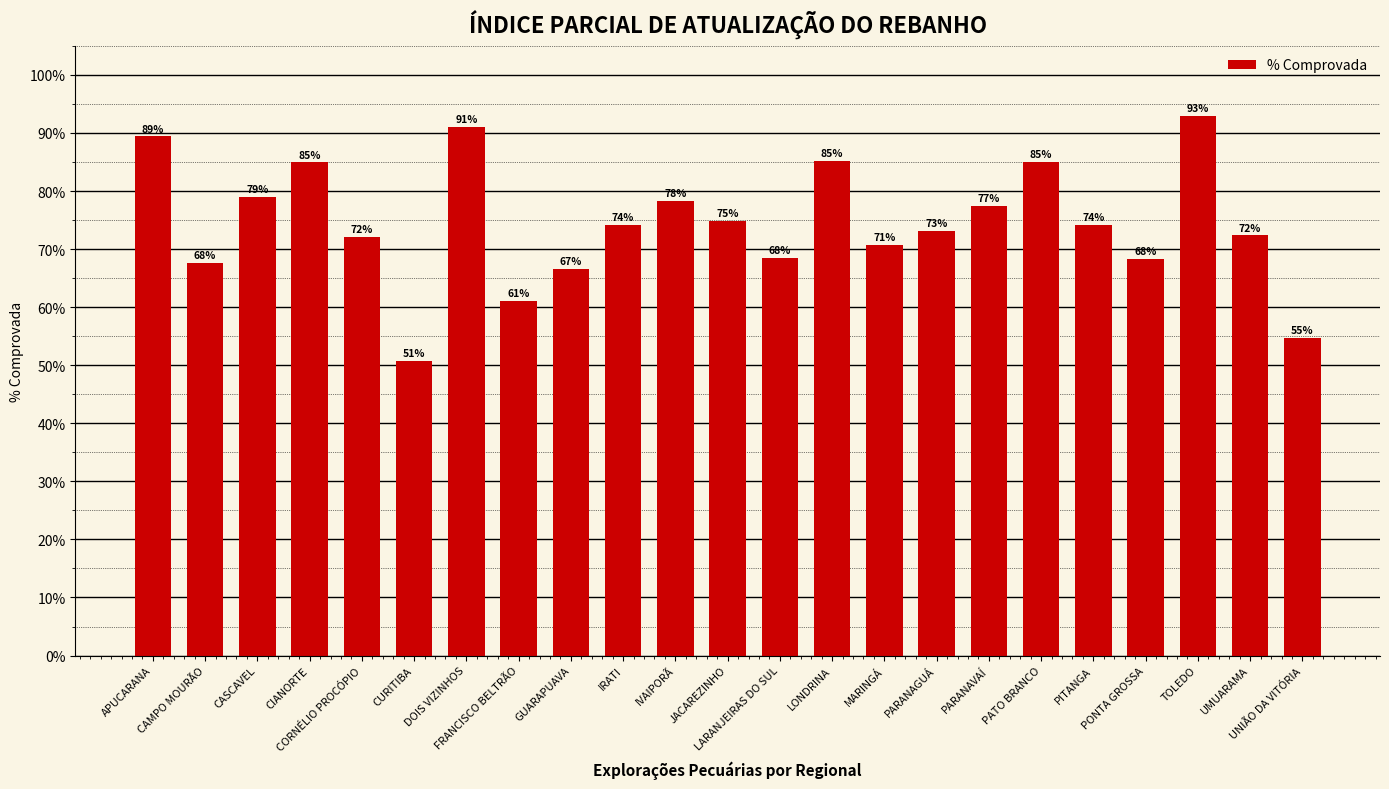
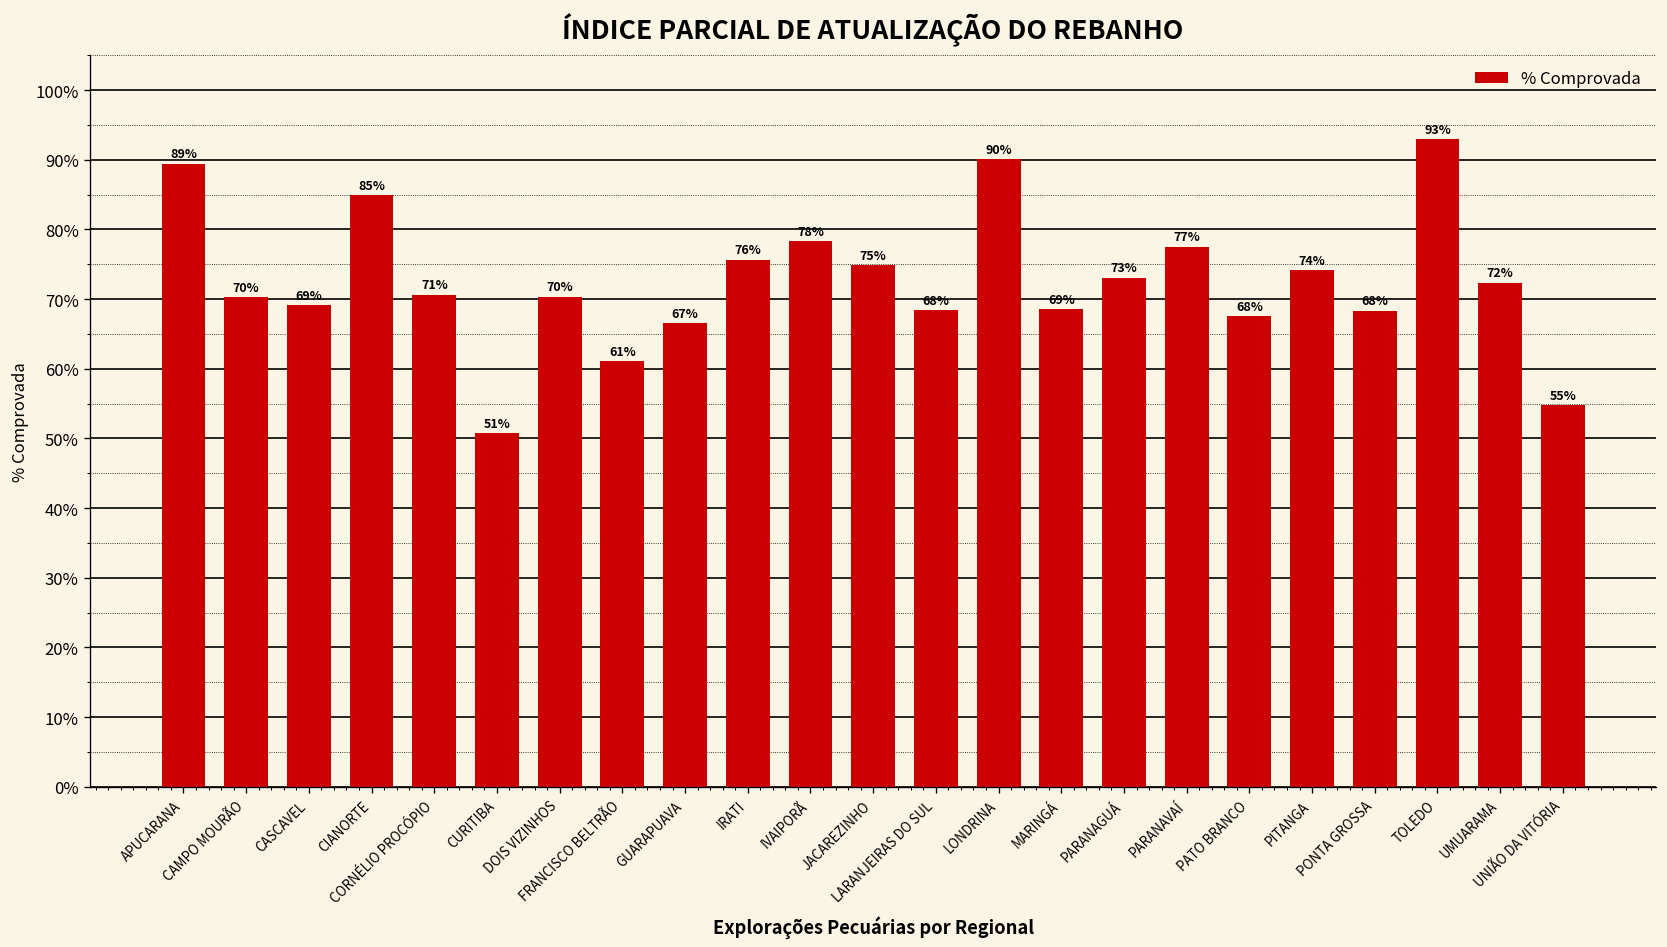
  {
    "APUCARANA": "89%",
-   "CAMPO MOURÃO": "68%",
-   "CASCAVEL": "79%",
+   "CAMPO MOURÃO": "70%",
+   "CASCAVEL": "69%",
    "CIANORTE": "85%",
-   "CORNÉLIO PROCÓPIO": "72%",
+   "CORNÉLIO PROCÓPIO": "71%",
    "CURITIBA": "51%",
-   "DOIS VIZINHOS": "91%",
+   "DOIS VIZINHOS": "70%",
    "FRANCISCO BELTRÃO": "61%",
    "GUARAPUAVA": "67%",
-   "IRATI": "74%",
+   "IRATI": "76%",
    "IVAIPORÃ": "78%",
    "JACAREZINHO": "75%",
    "LARANJEIRAS DO SUL": "68%",
-   "LONDRINA": "85%",
-   "MARINGÁ": "71%",
+   "LONDRINA": "90%",
+   "MARINGÁ": "69%",
    "PARANAGUÁ": "73%",
    "PARANAVAÍ": "77%",
-   "PATO BRANCO": "85%",
+   "PATO BRANCO": "68%",
    "PITANGA": "74%",
    "PONTA GROSSA": "68%",
    "TOLEDO": "93%",
    "UMUARAMA": "72%",
    "UNIÃO DA VITÓRIA": "55%"
  }
